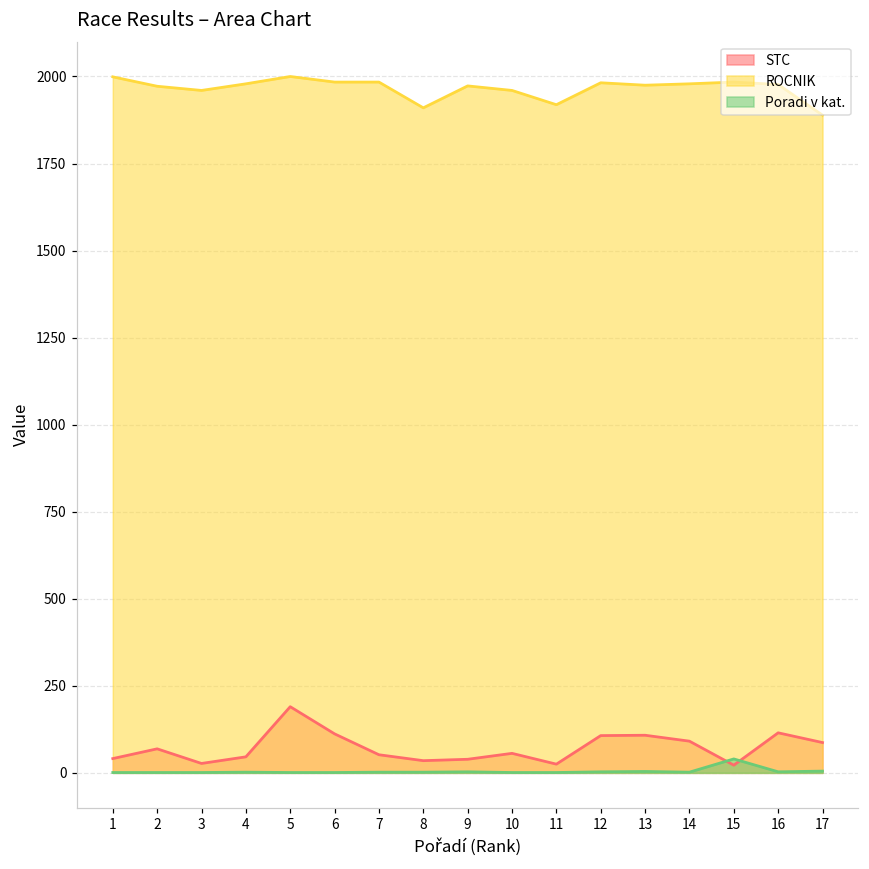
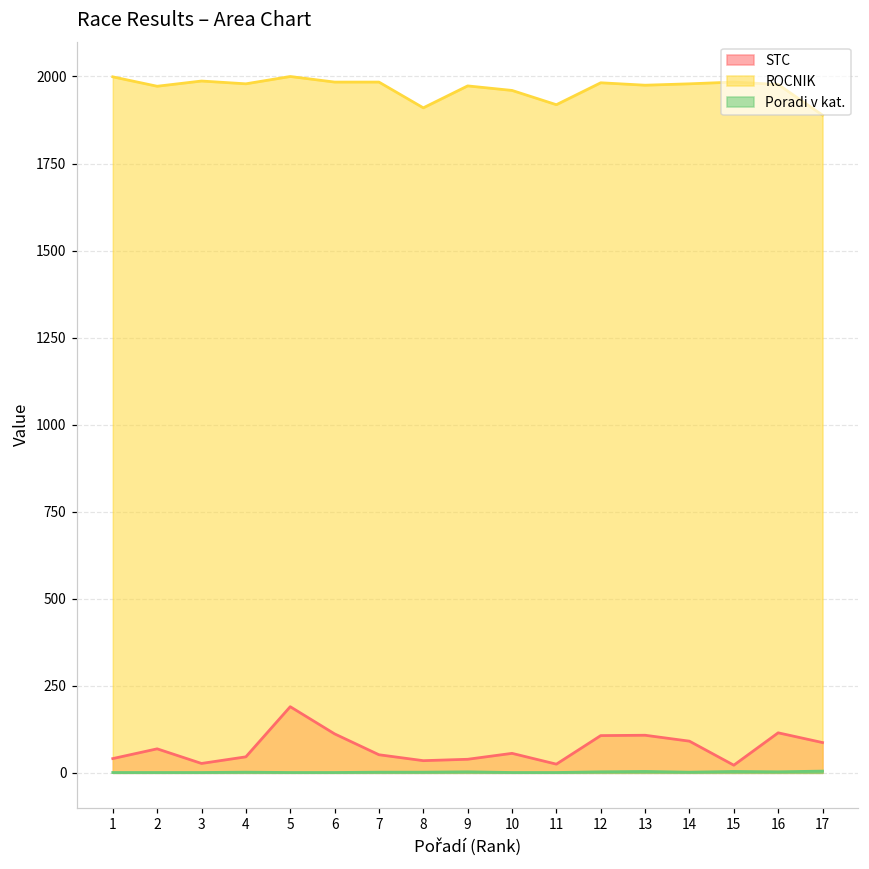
  {
    "STC": {
      "1": 40,
      "2": 70,
      "3": 30,
      "4": 50,
      "5": 190,
      "6": 110,
      "7": 50,
      "8": 40,
      "9": 40,
      "10": 60,
      "11": 30,
      "12": 110,
      "13": 110,
      "14": 90,
      "15": 20,
      "16": 120,
      "17": 90
    },
    "ROCNIK": {
      "1": 2000,
      "2": 1970,
-     "3": 1960,
+     "3": 1990,
      "4": 1980,
      "5": 2000,
      "6": 1980,
      "7": 1980,
      "8": 1910,
      "9": 1970,
      "10": 1960,
      "11": 1920,
      "12": 1980,
      "13": 1980,
      "14": 1980
    },
    "Poradi v kat.": {
      "1": 0,
      "2": 0,
      "3": 0,
      "4": 0,
      "5": 0,
      "6": 0,
      "7": 0,
      "8": 0,
      "9": 0,
      "10": 0,
      "11": 0,
      "12": 0,
      "13": 0,
      "14": 0,
-     "15": 40,
+     "15": 0,
      "16": 0,
      "17": 10
    }
  }
